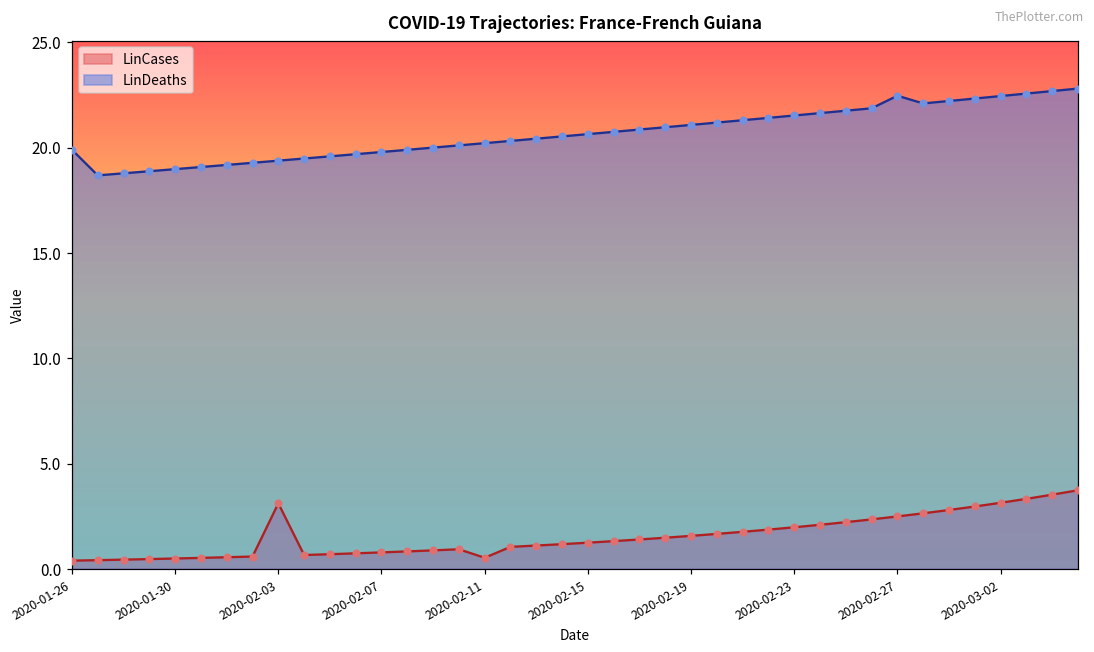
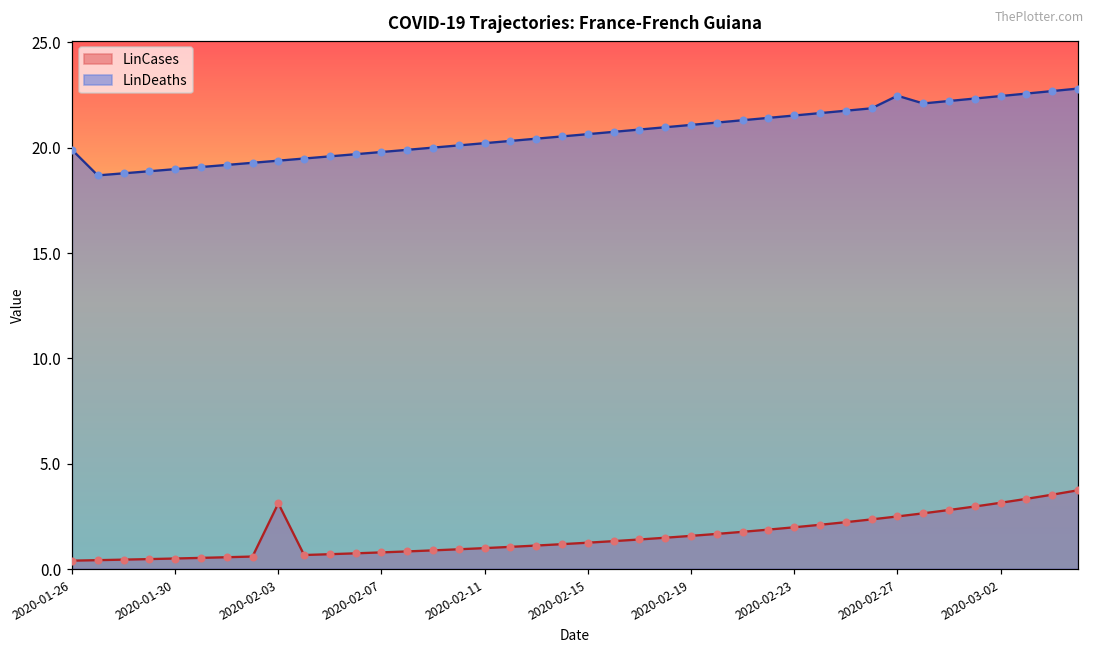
  {
    "LinCases": {
      "2020-01-26": 0.4,
      "2020-01-30": 0.5,
      "2020-02-03": 3.1,
      "2020-02-07": 0.8,
-     "2020-02-11": 0.5,
+     "2020-02-11": 1.0,
      "2020-02-15": 1.2,
      "2020-02-19": 1.6,
      "2020-02-23": 2.0,
      "2020-02-27": 2.5,
      "2020-03-02": 3.1
    },
    "LinDeaths": {
      "2020-01-26": 19.9,
      "2020-01-30": 19.0,
      "2020-02-03": 19.4,
      "2020-02-07": 19.8,
      "2020-02-11": 20.2,
      "2020-02-15": 20.6,
      "2020-02-19": 21.1,
      "2020-02-23": 21.5,
      "2020-02-27": 22.5,
      "2020-03-02": 22.4
    }
  }
